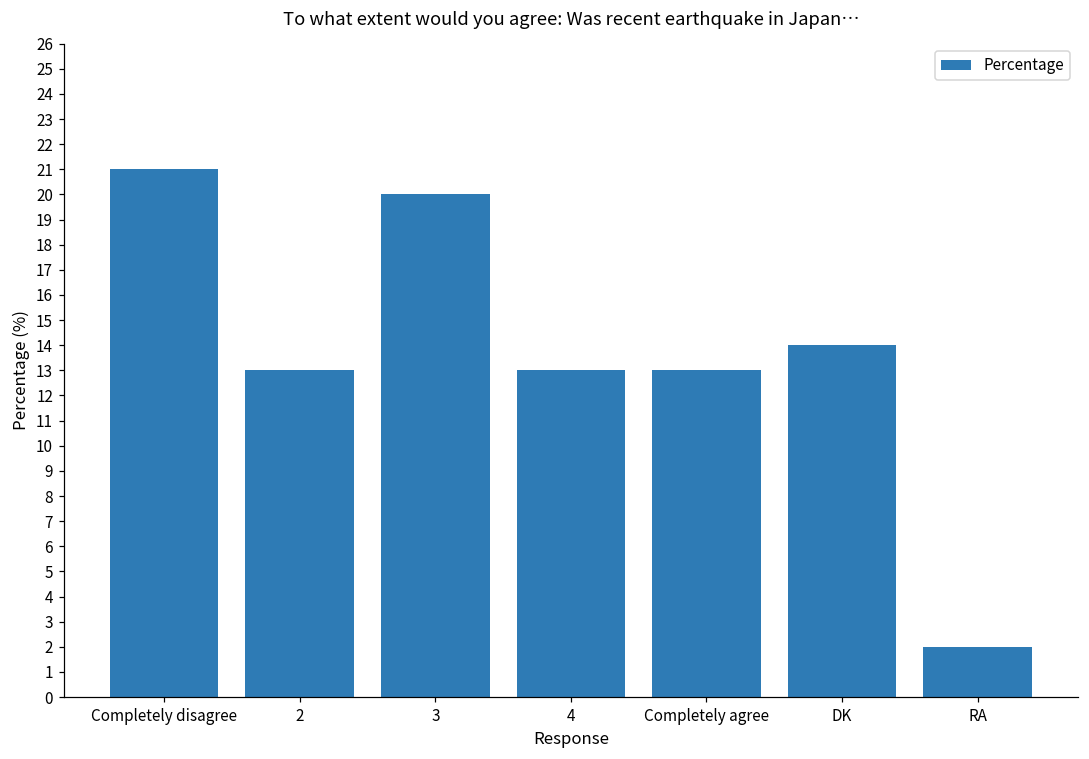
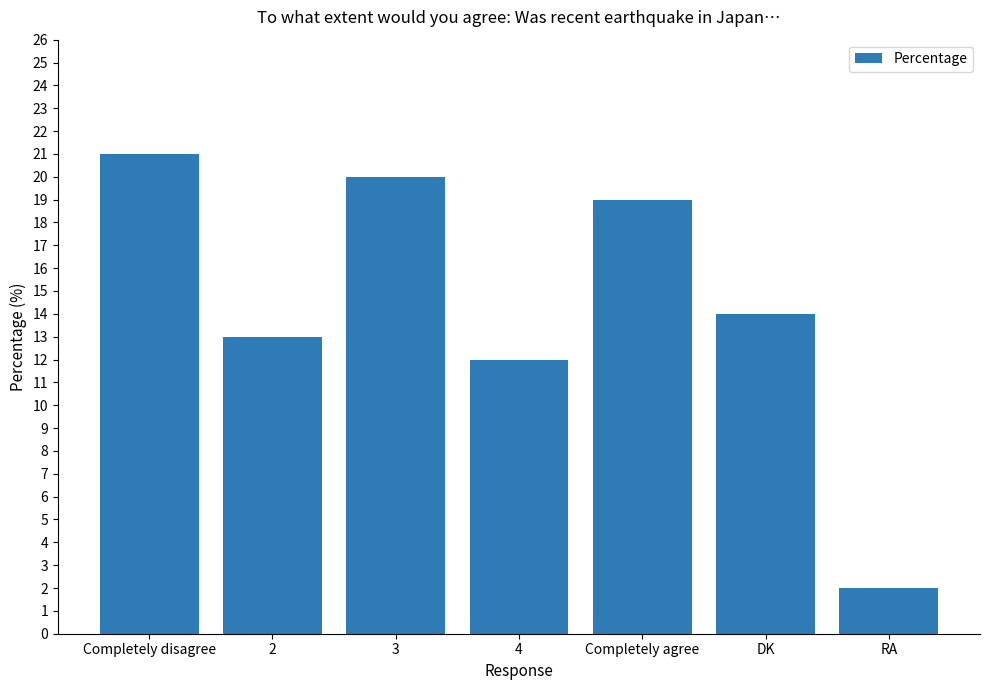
  {
    "Completely disagree": 21,
    "2": 13,
    "3": 20,
-   "4": 13,
-   "Completely agree": 13,
+   "4": 12,
+   "Completely agree": 19,
    "DK": 14,
    "RA": 2
  }
